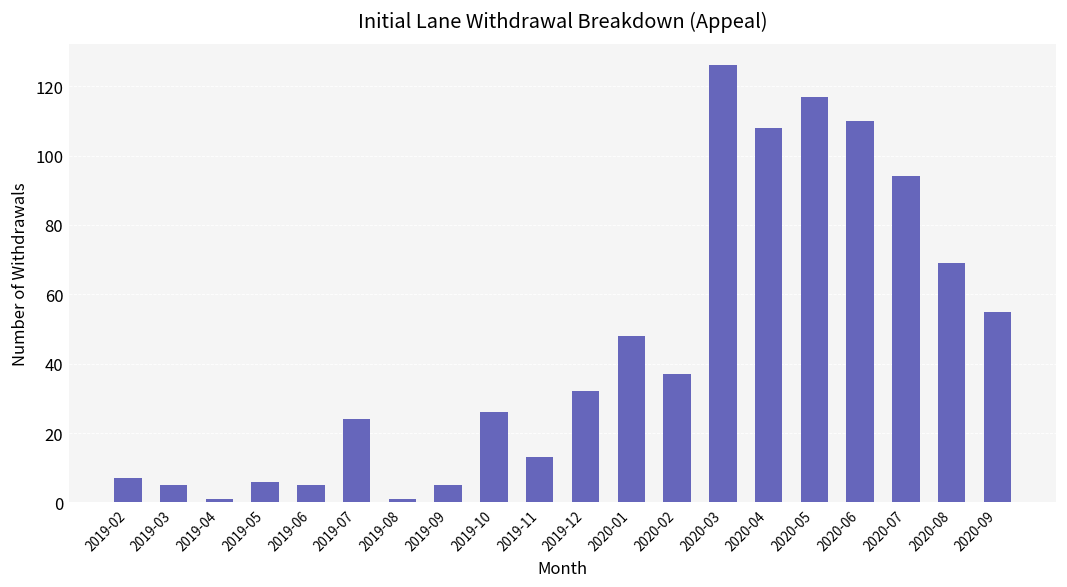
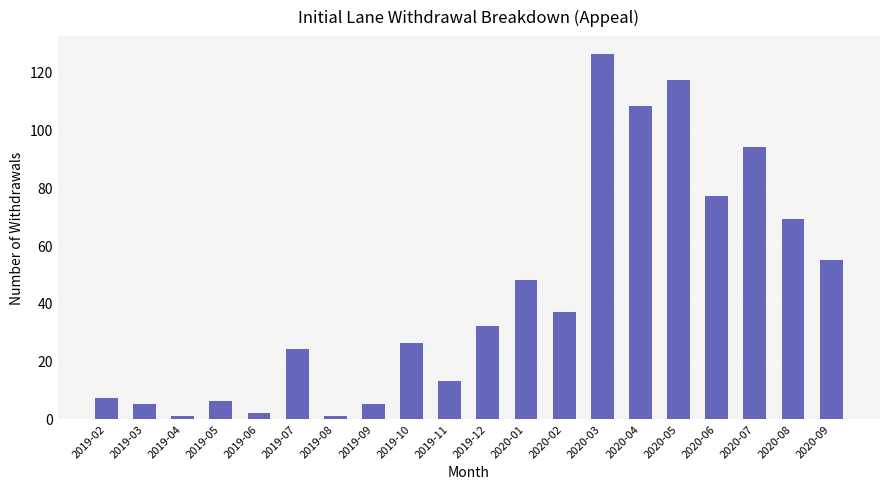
  {
    "2019-02": 7,
    "2019-03": 5,
    "2019-04": 1,
    "2019-05": 6,
-   "2019-06": 5,
+   "2019-06": 2,
    "2019-07": 24,
    "2019-08": 1,
    "2019-09": 5,
    "2019-10": 26,
    "2019-11": 13,
    "2019-12": 32,
    "2020-01": 48,
    "2020-02": 37,
    "2020-03": 126,
    "2020-04": 108,
    "2020-05": 117,
-   "2020-06": 110,
+   "2020-06": 77,
    "2020-07": 94,
    "2020-08": 69,
    "2020-09": 55
  }
